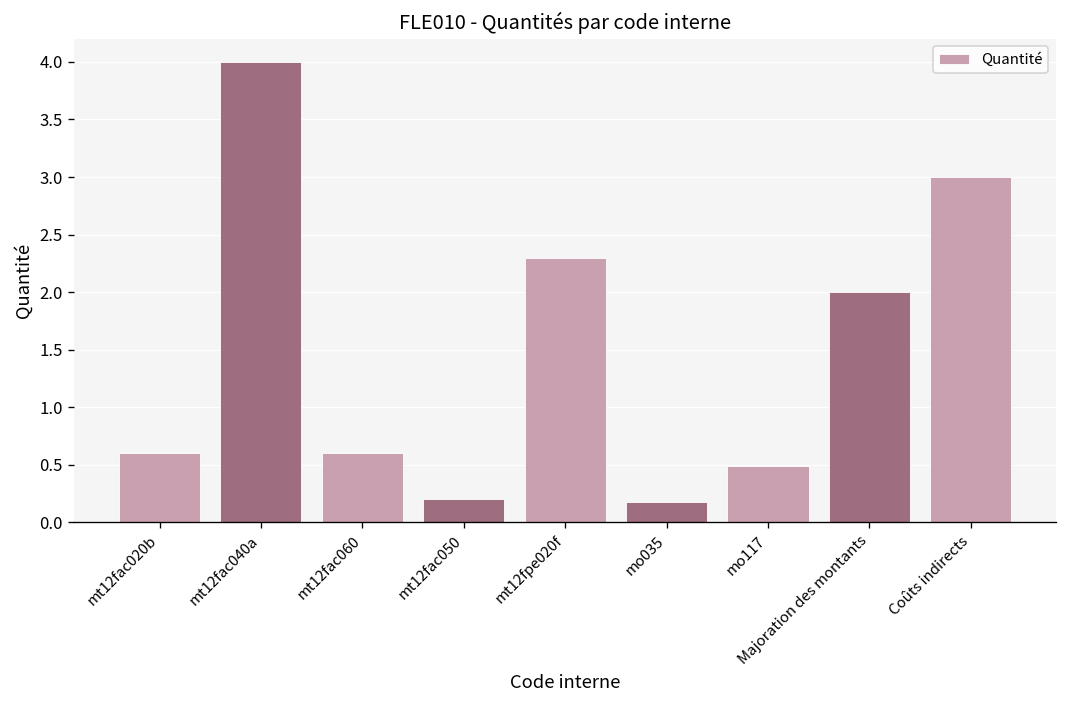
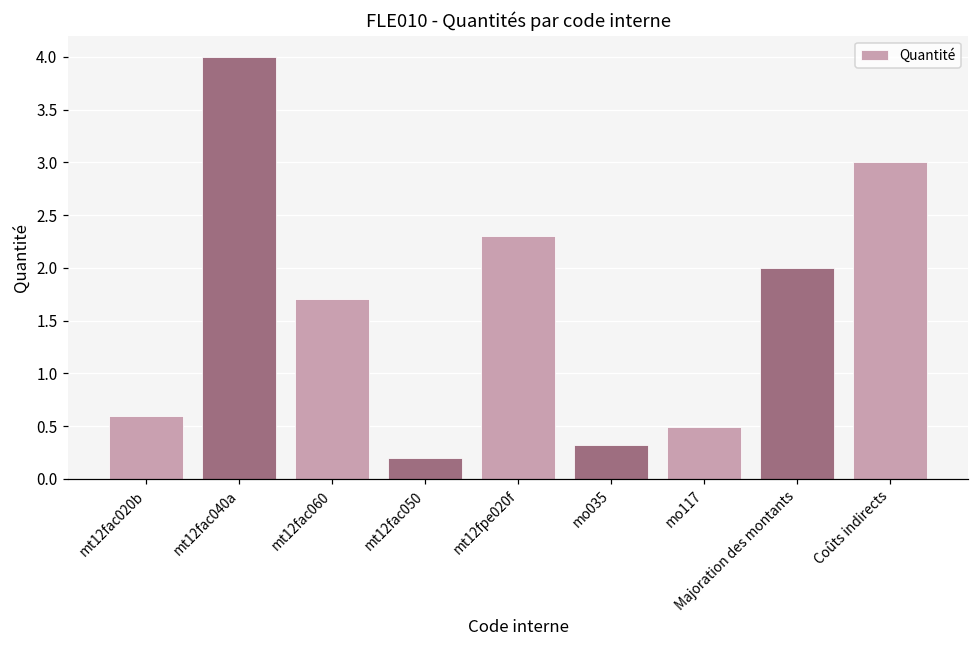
  {
    "mt12fac020b": 0.6,
    "mt12fac040a": 4.0,
-   "mt12fac060": 0.6,
+   "mt12fac060": 1.7,
    "mt12fac050": 0.2,
    "mt12fpe020f": 2.3,
-   "mo035": 0.2,
+   "mo035": 0.3,
    "mo117": 0.5,
    "Majoration des montants": 2.0,
    "Coûts indirects": 3.0
  }
